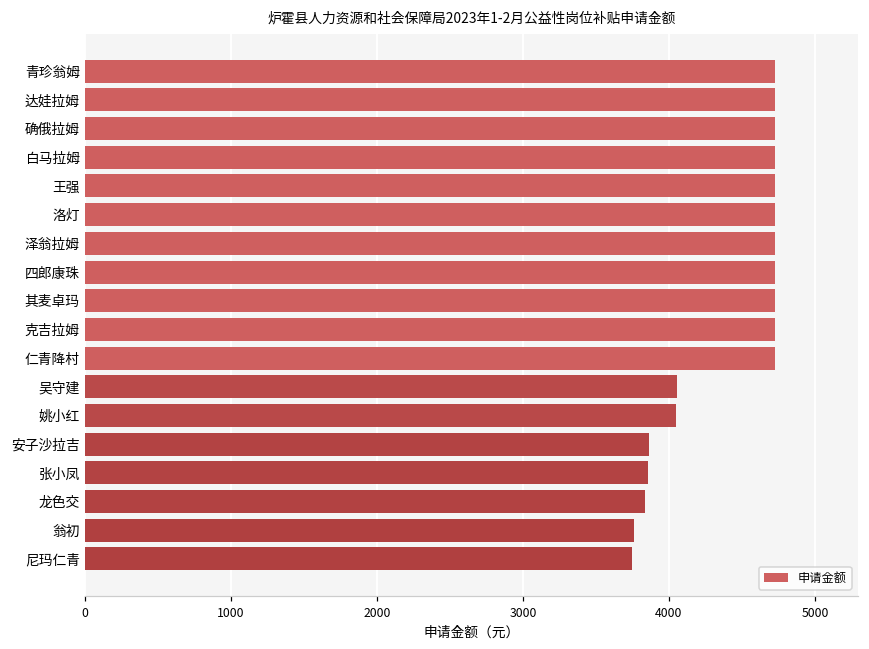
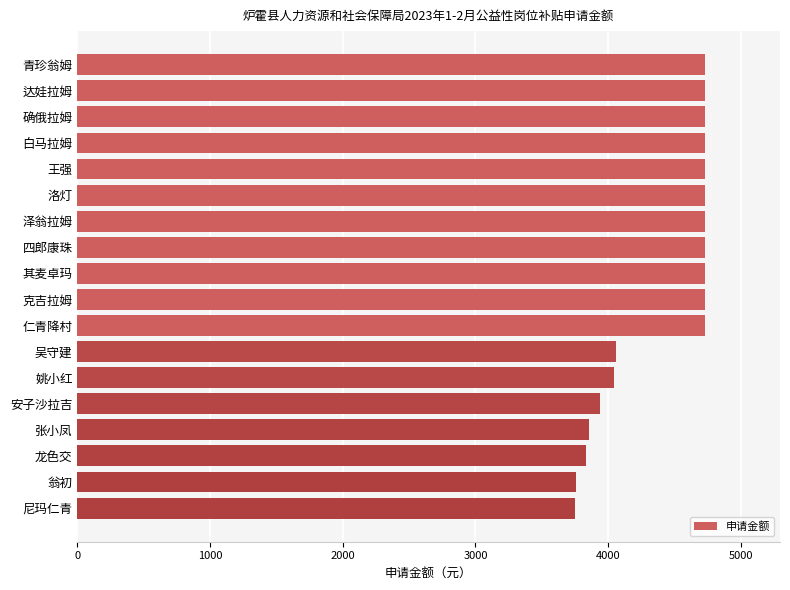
  {
    "青珍翁姆": 4730,
    "达娃拉姆": 4730,
    "确俄拉姆": 4730,
    "白马拉姆": 4730,
    "王强": 4730,
    "洛灯": 4730,
    "泽翁拉姆": 4730,
    "四郎康珠": 4730,
    "其麦卓玛": 4730,
    "克吉拉姆": 4730,
    "仁青降村": 4730,
    "吴守建": 4060,
    "姚小红": 4050,
-   "安子沙拉吉": 3860,
+   "安子沙拉吉": 3940,
    "张小凤": 3860,
    "龙色交": 3840,
    "翁初": 3760,
    "尼玛仁青": 3750
  }
